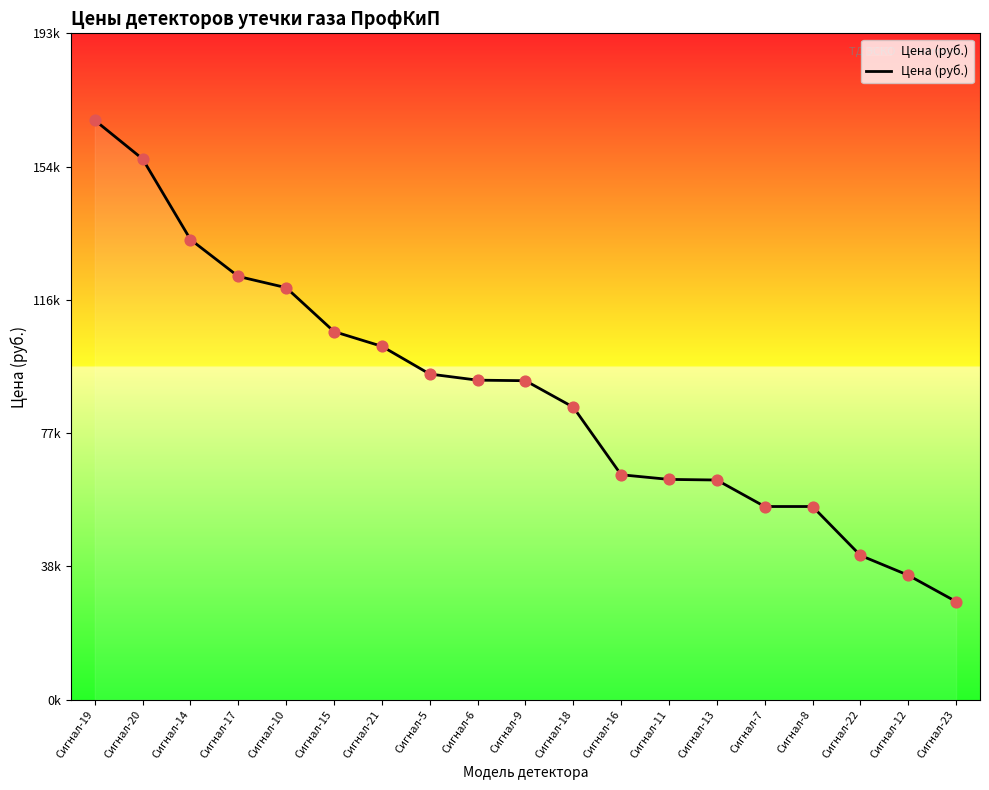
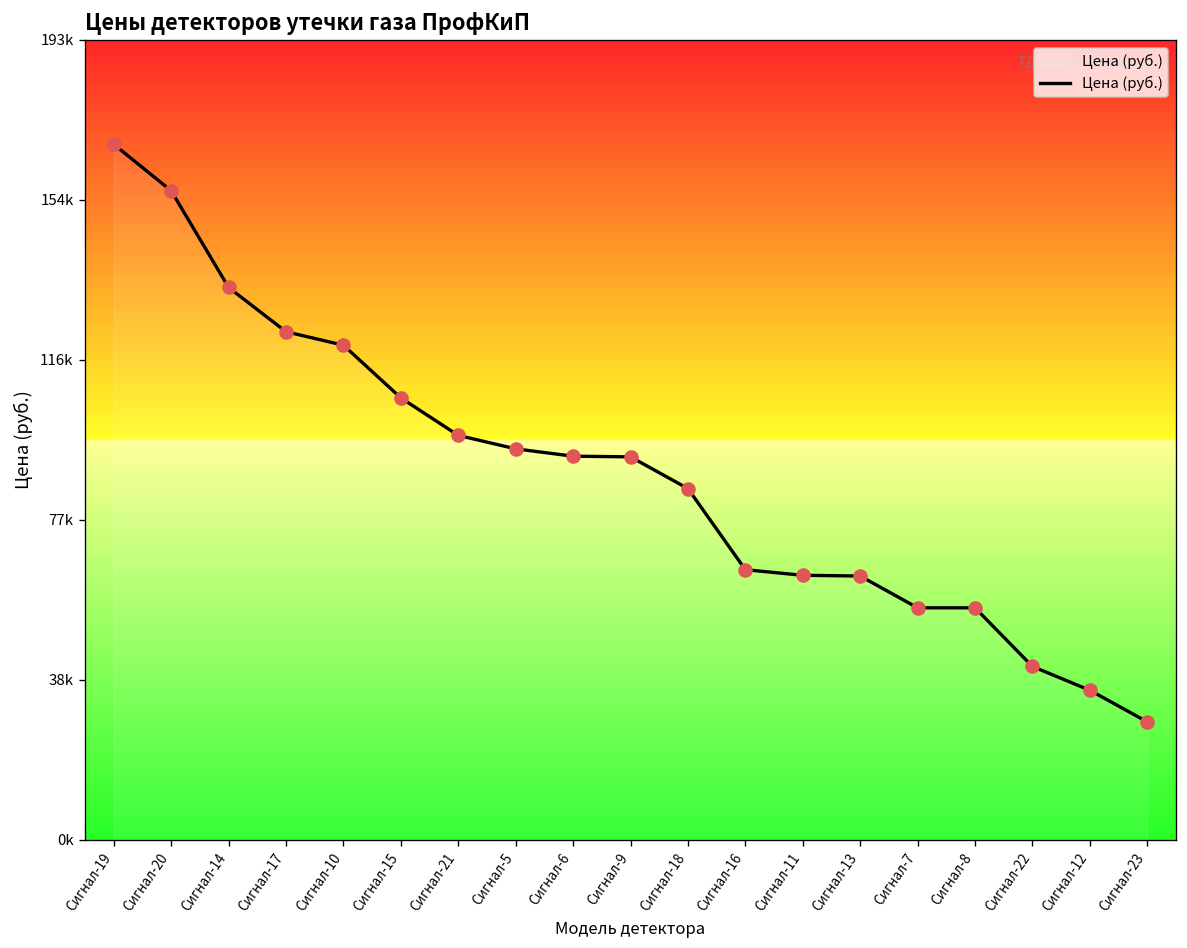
  {
    "Сигнал-19": 168000,
    "Сигнал-20": 157000,
    "Сигнал-14": 134000,
    "Сигнал-17": 123000,
    "Сигнал-10": 120000,
    "Сигнал-15": 107000,
-   "Сигнал-21": 103000,
+   "Сигнал-21": 98000,
    "Сигнал-5": 95000,
    "Сигнал-6": 93000,
    "Сигнал-9": 93000,
    "Сигнал-18": 85000,
    "Сигнал-16": 65000,
    "Сигнал-11": 64000,
    "Сигнал-13": 64000,
    "Сигнал-7": 56000,
    "Сигнал-8": 56000,
    "Сигнал-22": 42000,
    "Сигнал-12": 36000,
    "Сигнал-23": 29000
  }
